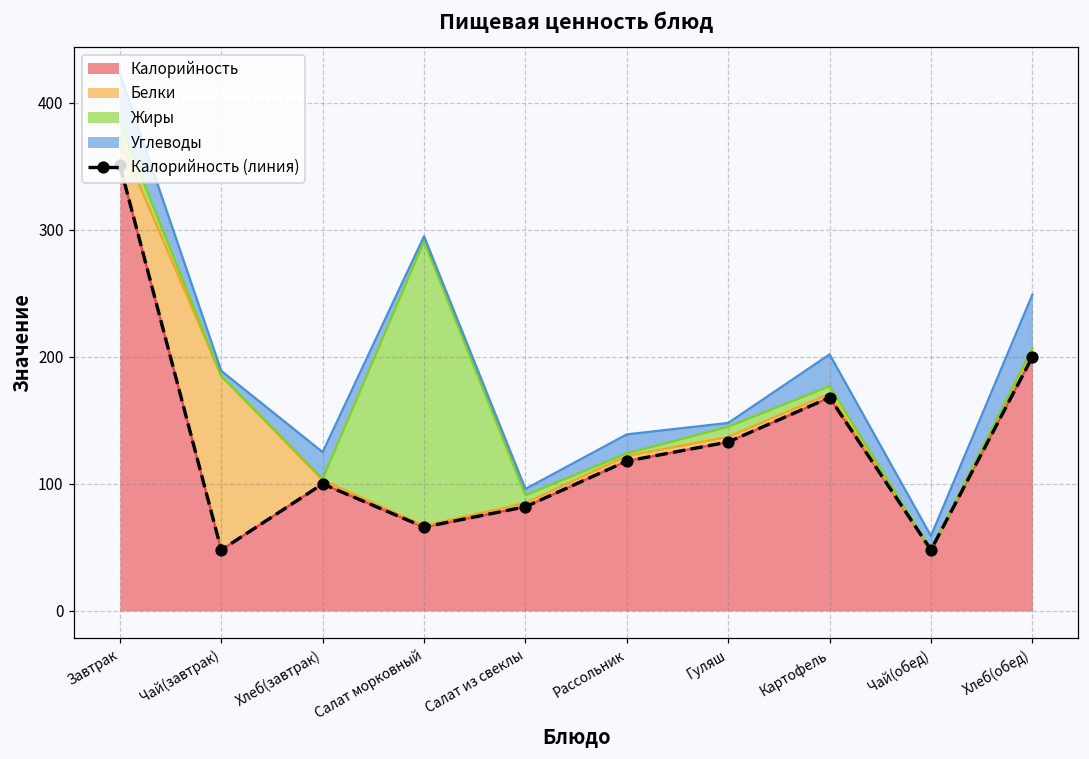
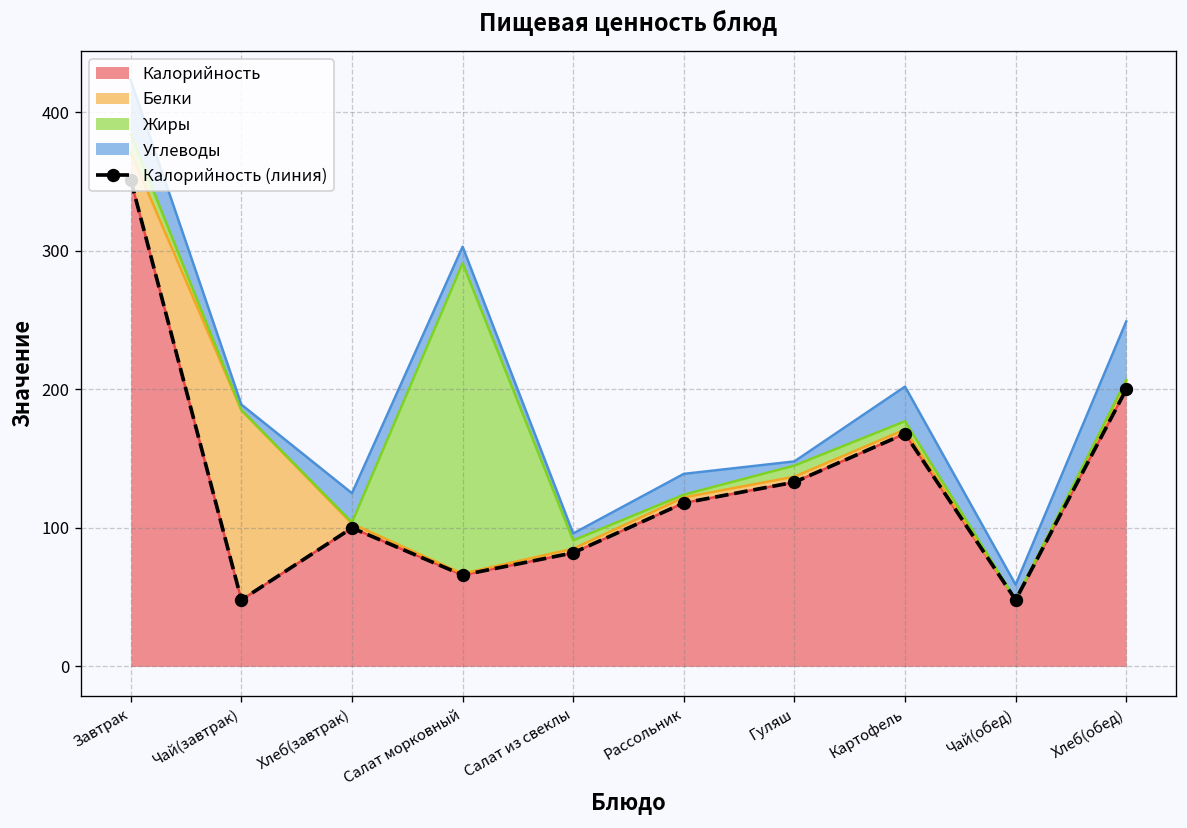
  {
    "Калорийность": {
      "Чай(завтрак)": 48,
      "Хлеб(завтрак)": 100,
      "Салат из свеклы": 82,
      "Рассольник": 118,
      "Гуляш": 133,
      "Картофель": 168,
      "Хлеб(обед)": 200
    },
    "Белки": {
      "Салат из свеклы": 3,
      "Гуляш": 4,
      "Картофель": 3
    },
    "Жиры": {
      "Салат морковный": 224,
      "Салат из свеклы": 6,
      "Гуляш": 8,
      "Картофель": 6
    },
    "Углеводы": {
      "Чай(завтрак)": 4,
      "Хлеб(завтрак)": 21,
-     "Салат морковный": 4,
+     "Салат морковный": 12,
      "Салат из свеклы": 5,
      "Рассольник": 15,
      "Гуляш": 3,
      "Картофель": 25,
      "Чай(обед)": 11,
      "Хлеб(обед)": 42
    }
  }
